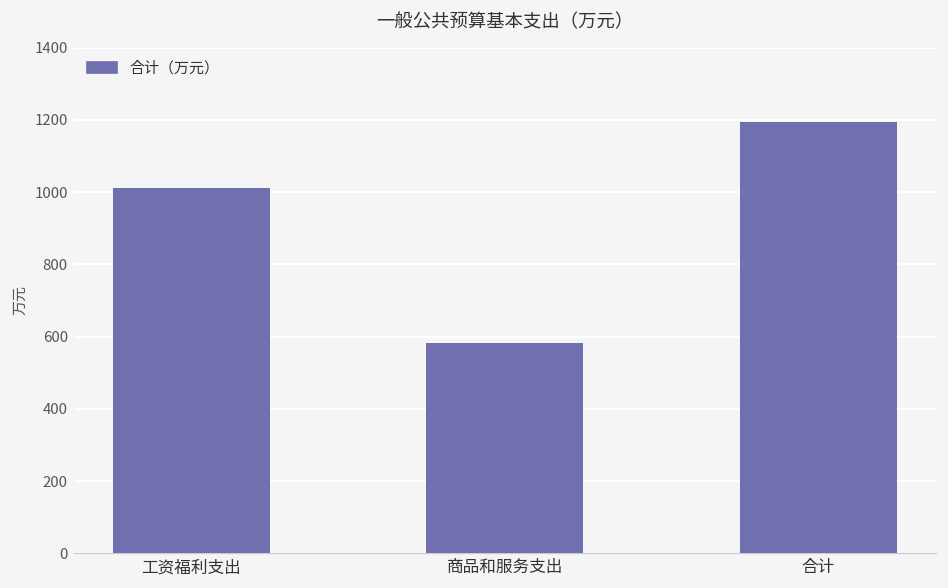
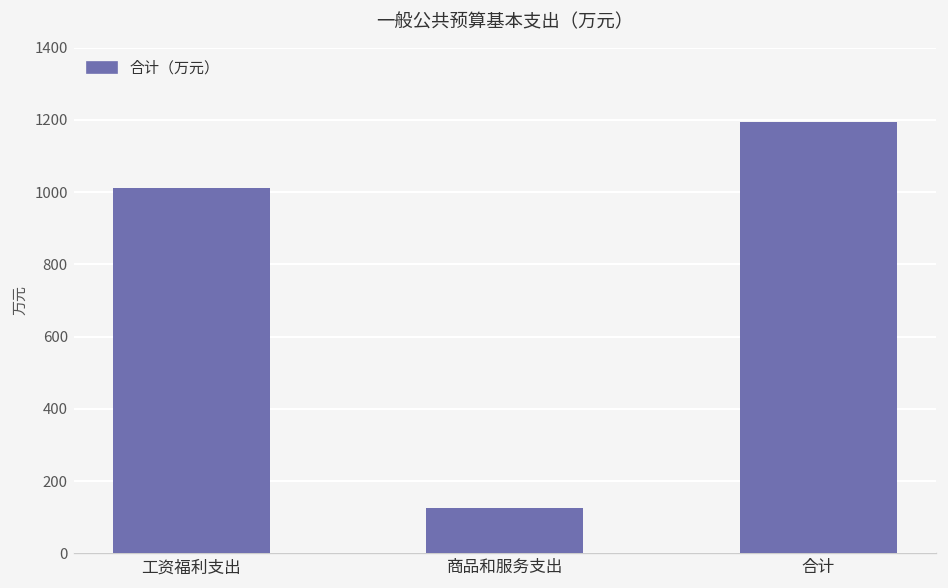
  {
    "工资福利支出": 1010,
-   "商品和服务支出": 580,
+   "商品和服务支出": 130,
    "合计": 1190
  }
